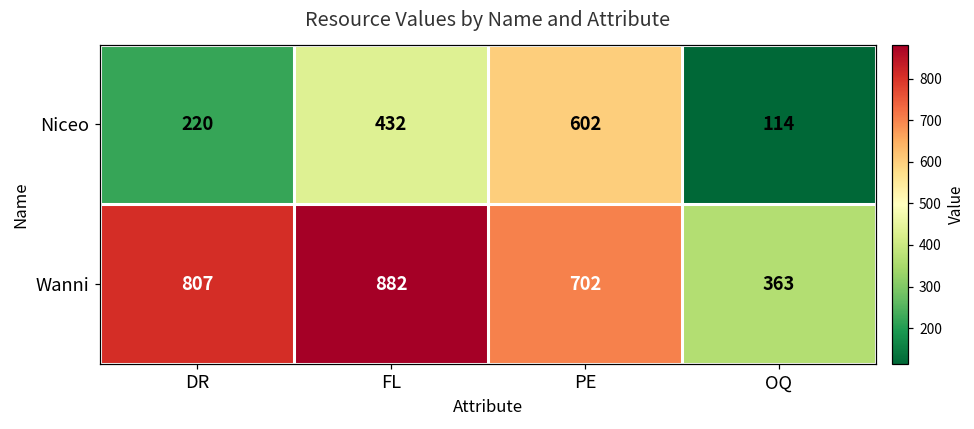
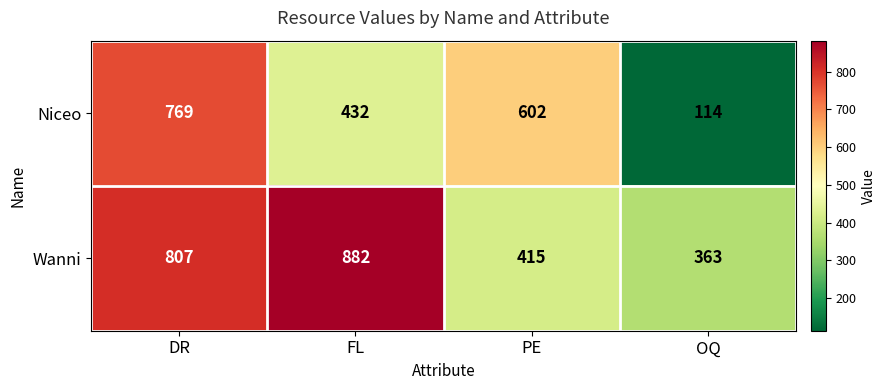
  {
    "Niceo": {
-     "DR": 220,
+     "DR": 769,
      "FL": 432,
      "PE": 602,
      "OQ": 114
    },
    "Wanni": {
      "DR": 807,
      "FL": 882,
-     "PE": 702,
+     "PE": 415,
      "OQ": 363
    }
  }
